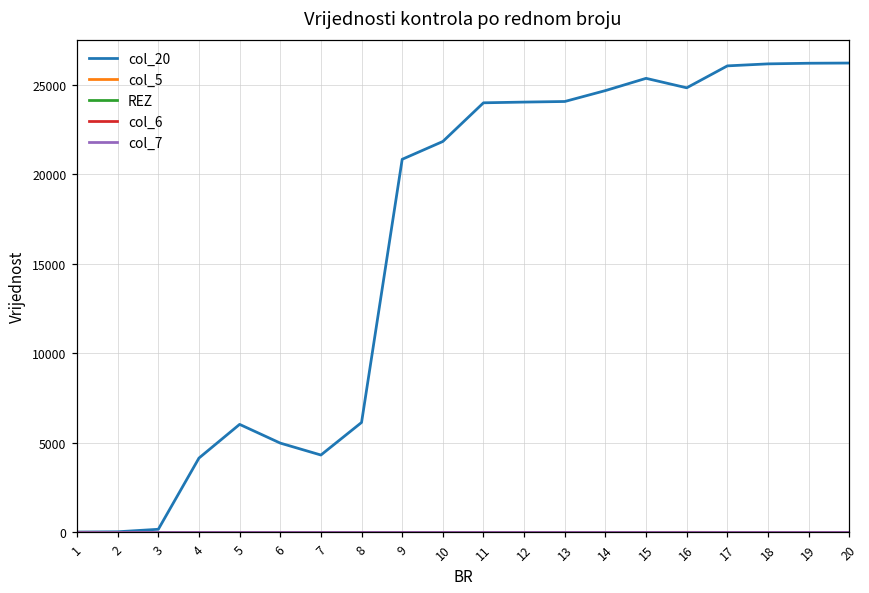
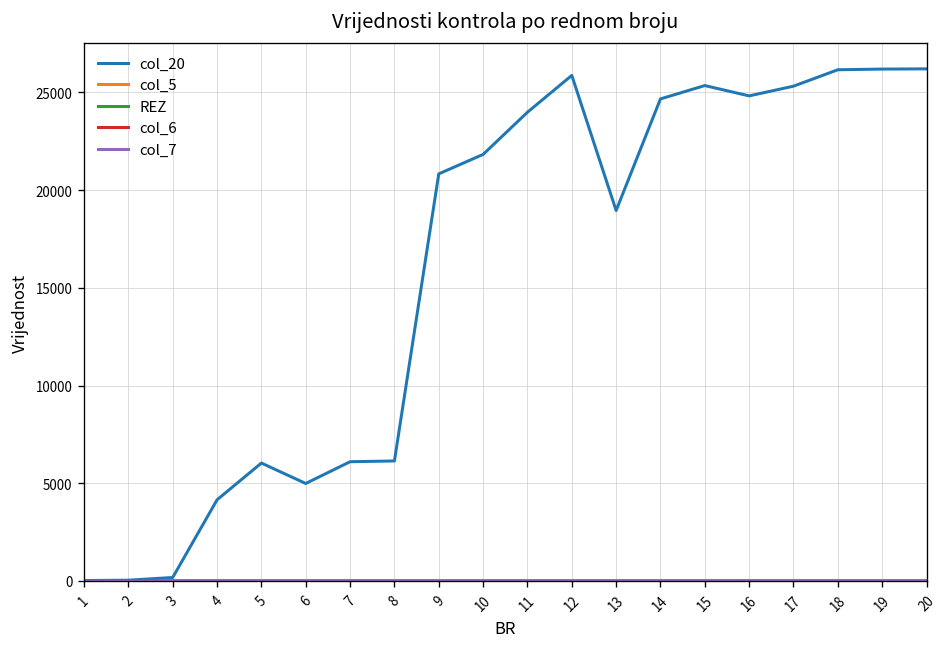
  {
    "col_20": {
      "3": 200,
      "4": 4200,
      "5": 6000,
      "6": 5000,
-     "7": 4300,
+     "7": 6100,
      "8": 6100,
      "9": 20800,
      "10": 21800,
      "11": 24000,
-     "12": 24000,
-     "13": 24100,
+     "12": 25900,
+     "13": 19000,
      "14": 24700,
      "15": 25400,
      "16": 24800,
-     "17": 26000,
+     "17": 25300,
      "18": 26200,
      "19": 26200,
      "20": 26200
    },
    "col_7": {
      "3": 0,
      "4": 0,
      "5": 0,
      "6": 0,
      "7": 0,
      "8": 0,
      "9": 0,
      "10": 0,
      "11": 0,
      "12": 0,
      "13": 0,
      "14": 0,
      "15": 0,
      "16": 0,
      "17": 0,
      "18": 0,
      "19": 0,
      "20": 0
    }
  }
